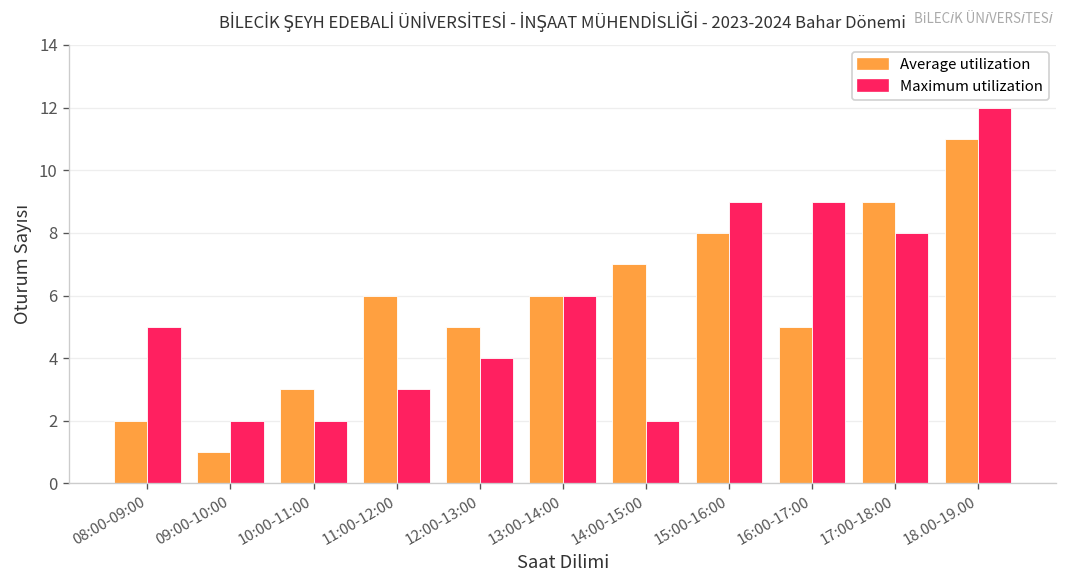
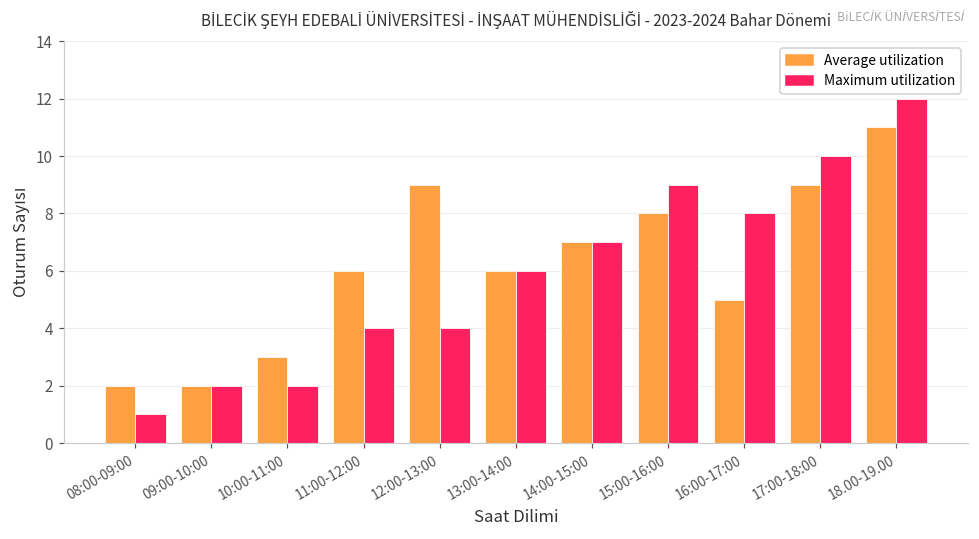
  {
    "Average utilization": {
      "08:00-09:00": 2,
-     "09:00-10:00": 1,
+     "09:00-10:00": 2,
      "10:00-11:00": 3,
      "11:00-12:00": 6,
-     "12:00-13:00": 5,
+     "12:00-13:00": 9,
      "13:00-14:00": 6,
      "14:00-15:00": 7,
      "15:00-16:00": 8,
      "16:00-17:00": 5,
      "17:00-18:00": 9,
      "18.00-19.00": 11
    },
    "Maximum utilization": {
-     "08:00-09:00": 5,
+     "08:00-09:00": 1,
      "09:00-10:00": 2,
      "10:00-11:00": 2,
-     "11:00-12:00": 3,
+     "11:00-12:00": 4,
      "12:00-13:00": 4,
      "13:00-14:00": 6,
-     "14:00-15:00": 2,
+     "14:00-15:00": 7,
      "15:00-16:00": 9,
-     "16:00-17:00": 9,
-     "17:00-18:00": 8,
+     "16:00-17:00": 8,
+     "17:00-18:00": 10,
      "18.00-19.00": 12
    }
  }
